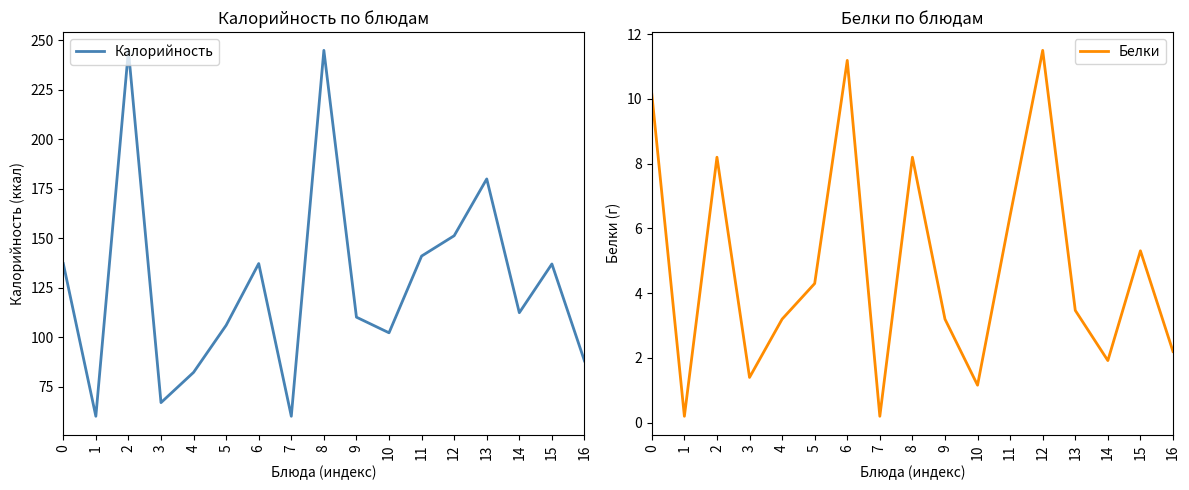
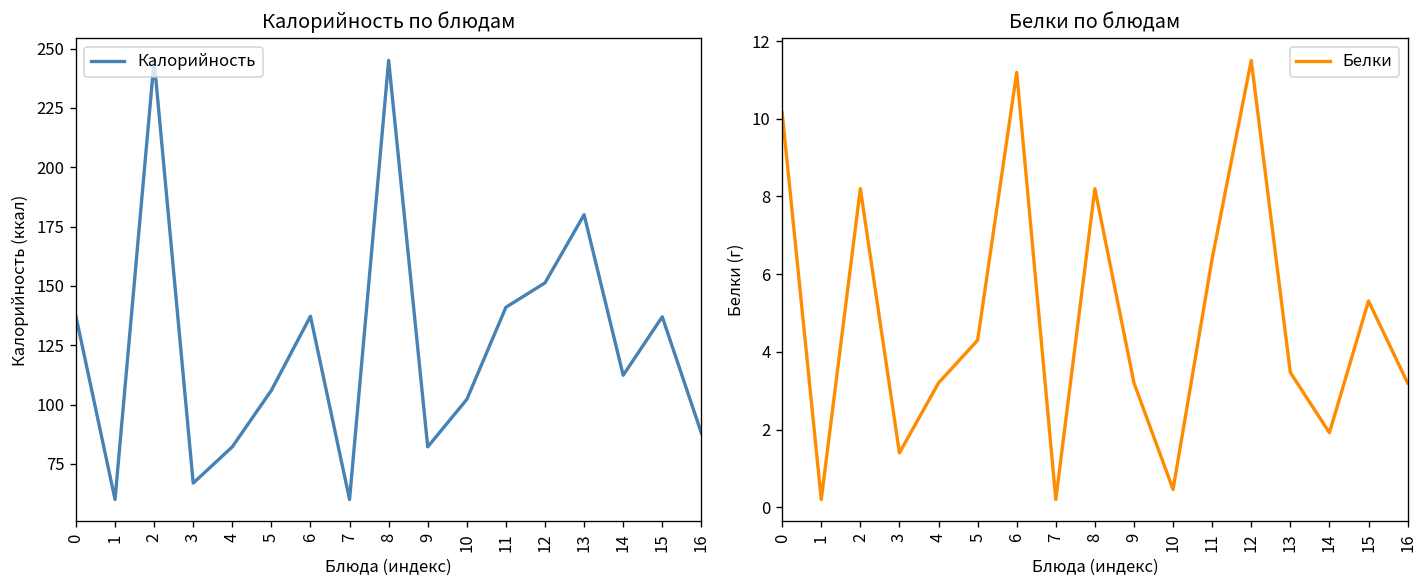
  {
    "Калорийность по блюдам": {
      "0": 137,
      "1": 60,
      "3": 67,
      "4": 82,
      "5": 106,
      "6": 137,
      "7": 60,
      "8": 245,
-     "9": 110,
+     "9": 82,
      "10": 102,
      "11": 141,
      "12": 151,
      "13": 180,
      "14": 112,
      "15": 137,
      "16": 88
    },
    "Белки по блюдам": {
      "0": 10.2,
      "1": 0.2,
      "2": 8.2,
      "3": 1.4,
      "4": 3.2,
      "5": 4.3,
      "6": 11.2,
      "7": 0.2,
      "8": 8.2,
      "9": 3.2,
-     "10": 1.2,
+     "10": 0.5,
      "11": 6.4,
      "12": 11.5,
      "13": 3.5,
      "14": 1.9,
      "15": 5.3,
-     "16": 2.2
+     "16": 3.2
    }
  }
